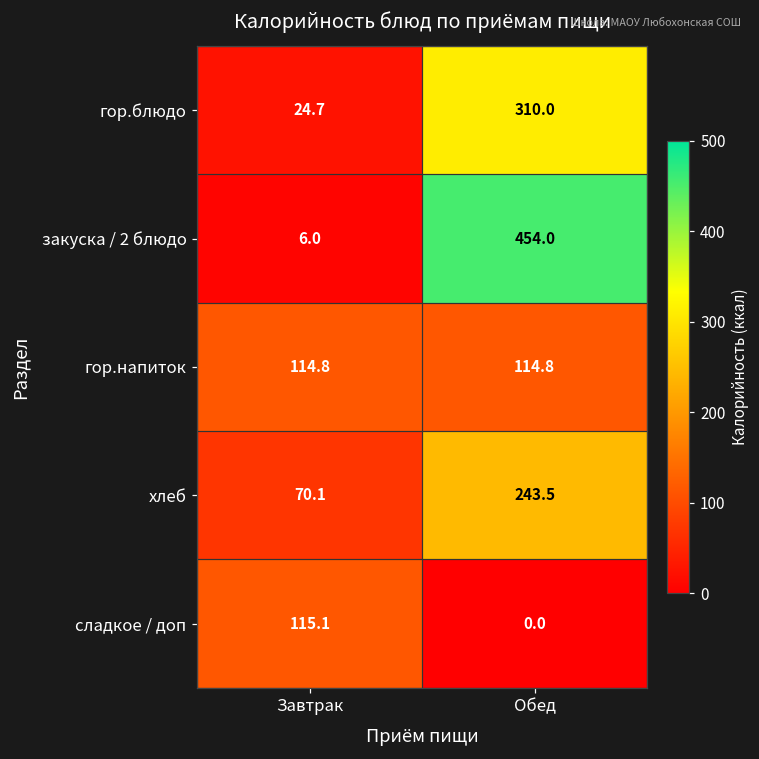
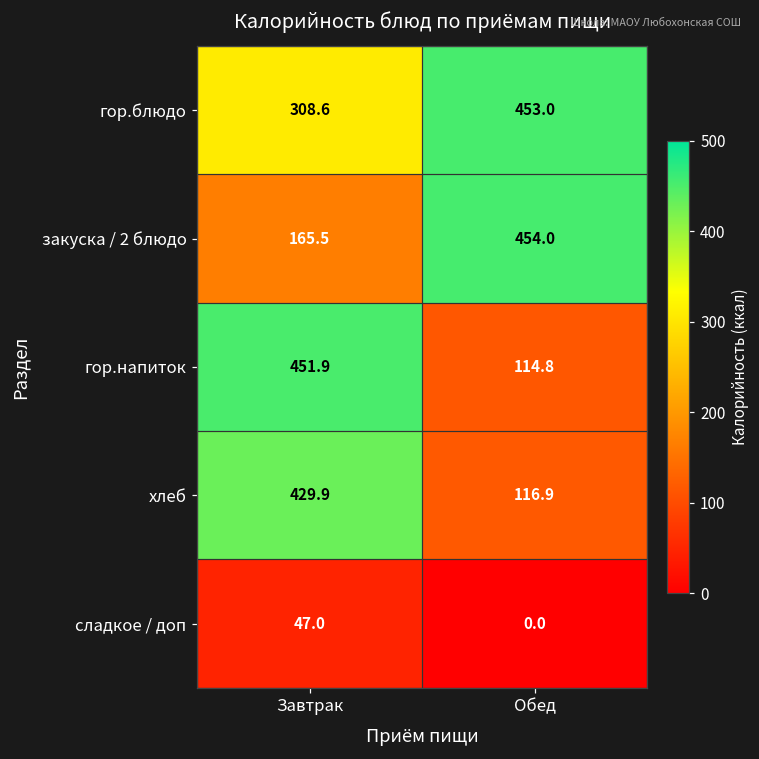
  {
    "гор.блюдо": {
-     "Завтрак": 24.7,
-     "Обед": 310.0
+     "Завтрак": 308.6,
+     "Обед": 453.0
    },
    "закуска / 2 блюдо": {
-     "Завтрак": 6.0,
+     "Завтрак": 165.5,
      "Обед": 454.0
    },
    "гор.напиток": {
-     "Завтрак": 114.8,
+     "Завтрак": 451.9,
      "Обед": 114.8
    },
    "хлеб": {
-     "Завтрак": 70.1,
-     "Обед": 243.5
+     "Завтрак": 429.9,
+     "Обед": 116.9
    },
    "сладкое / доп": {
-     "Завтрак": 115.1,
+     "Завтрак": 47.0,
      "Обед": 0.0
    }
  }
